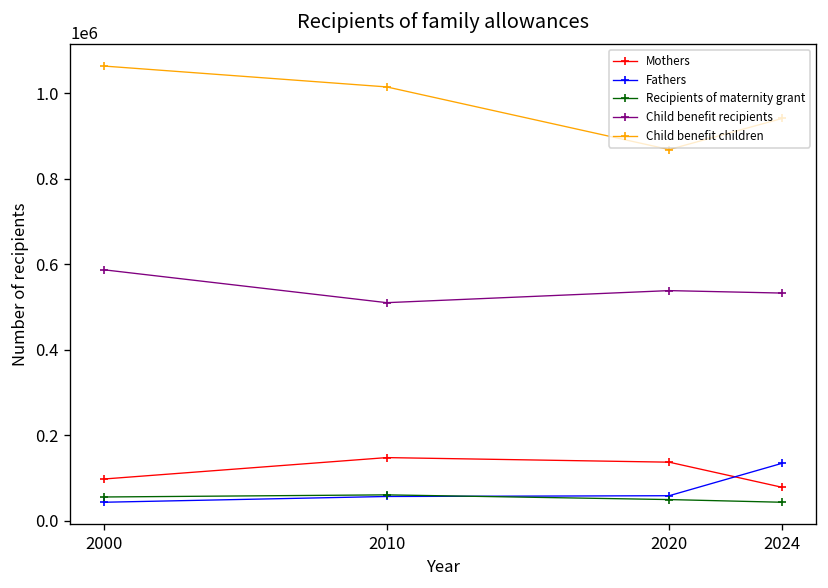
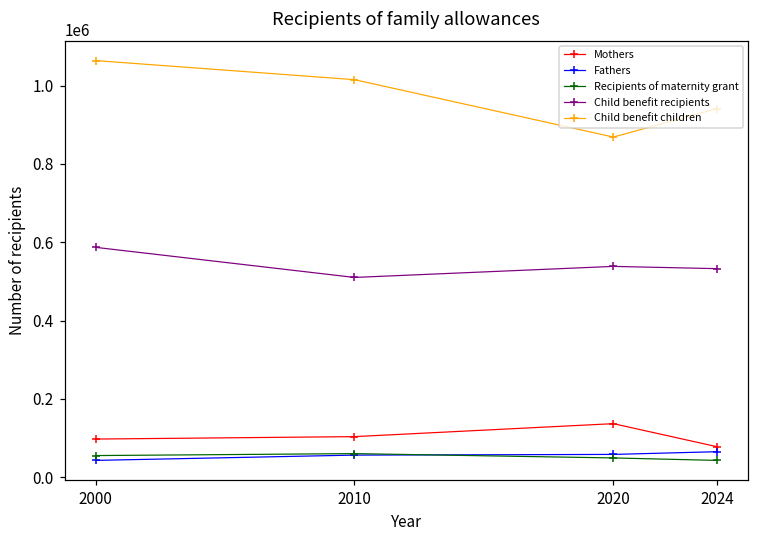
  {
    "Mothers": {
      "2000": 100000,
-     "2010": 150000,
+     "2010": 100000,
      "2020": 140000,
      "2024": 80000
    },
    "Fathers": {
      "2000": 40000,
      "2020": 60000,
-     "2024": 130000
+     "2024": 70000
    },
    "Recipients of maternity grant": {
      "2000": 60000,
      "2020": 50000,
      "2024": 40000
    },
    "Child benefit recipients": {
      "2000": 590000,
      "2010": 510000,
      "2020": 540000,
      "2024": 530000
    },
    "Child benefit children": {
      "2000": 1060000,
      "2010": 1010000,
      "2020": 870000
    }
  }
